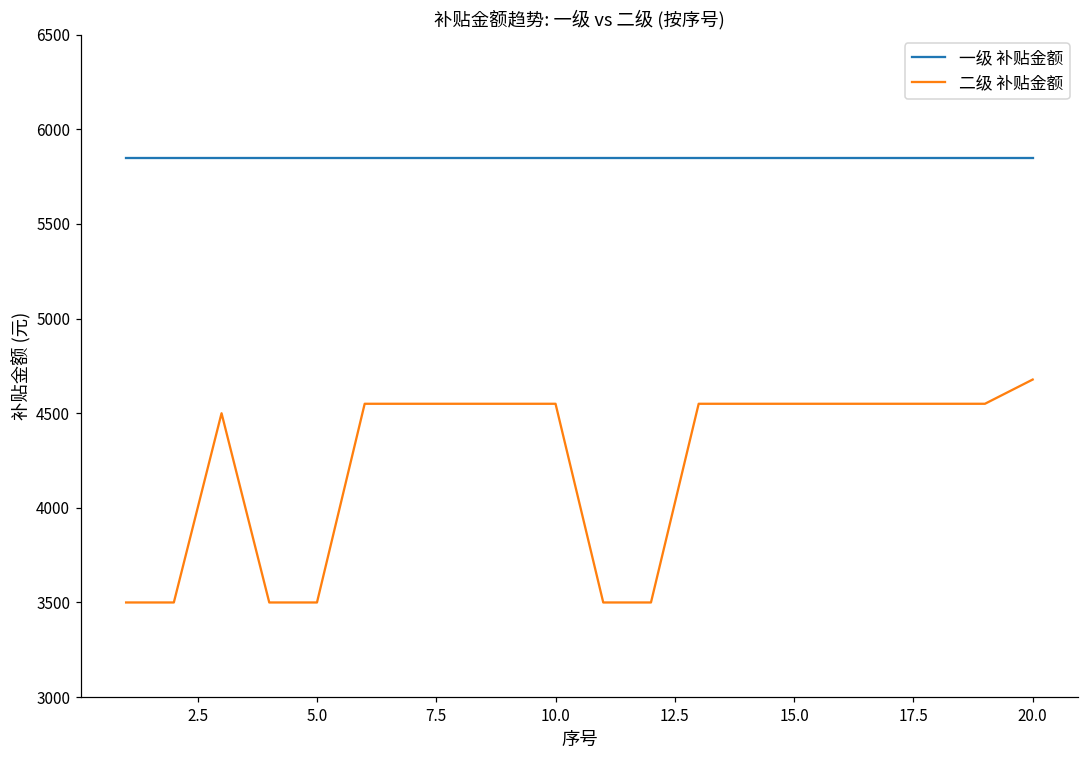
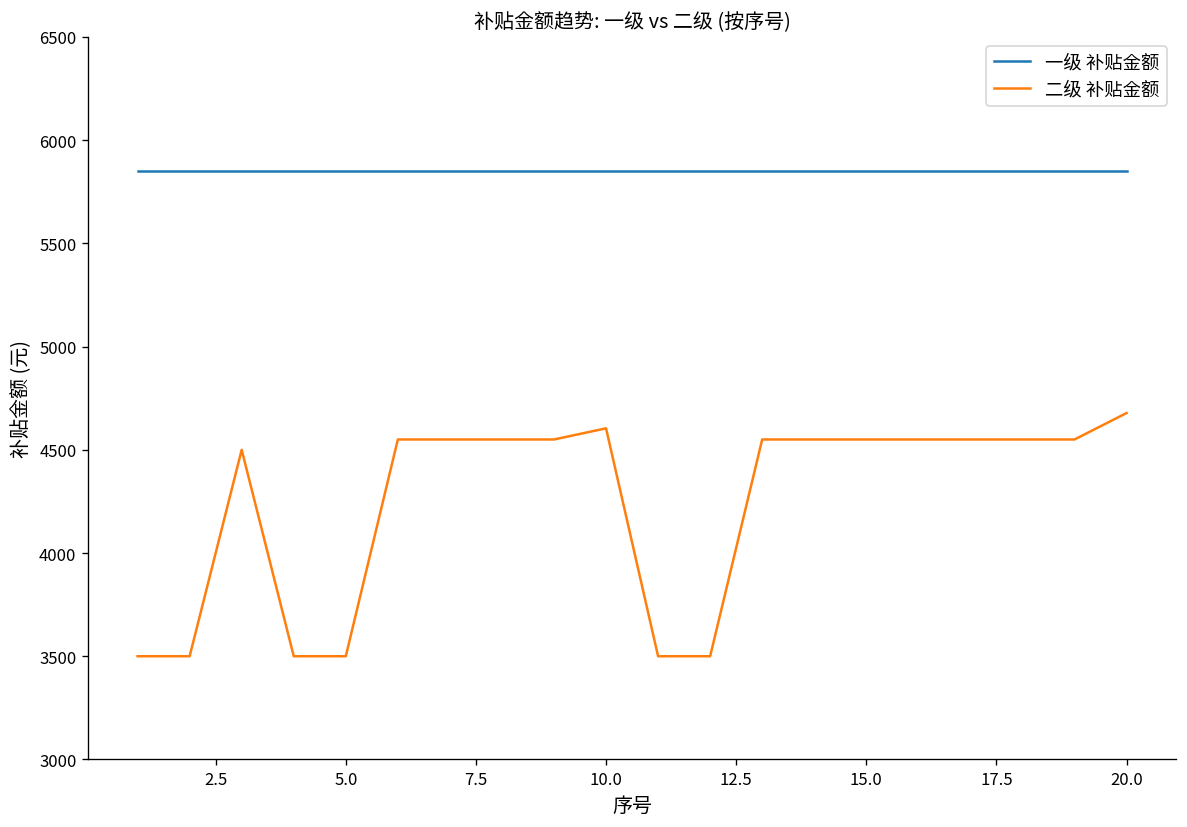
  {
    "一级 补贴金额": {
      "5.0": 5850,
      "10.0": 5850,
      "15.0": 5850,
      "20.0": 5850
    },
    "二级 补贴金额": {
      "5.0": 3500,
-     "10.0": 4550,
+     "10.0": 4600,
      "15.0": 4550,
      "20.0": 4680
    }
  }
